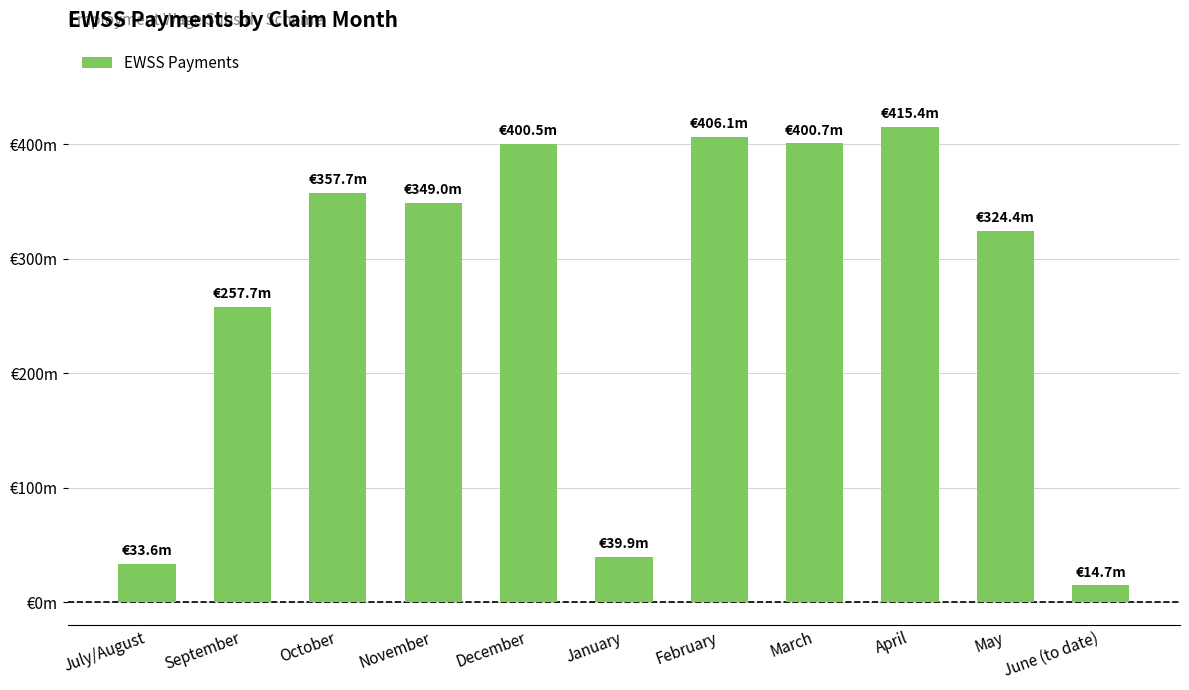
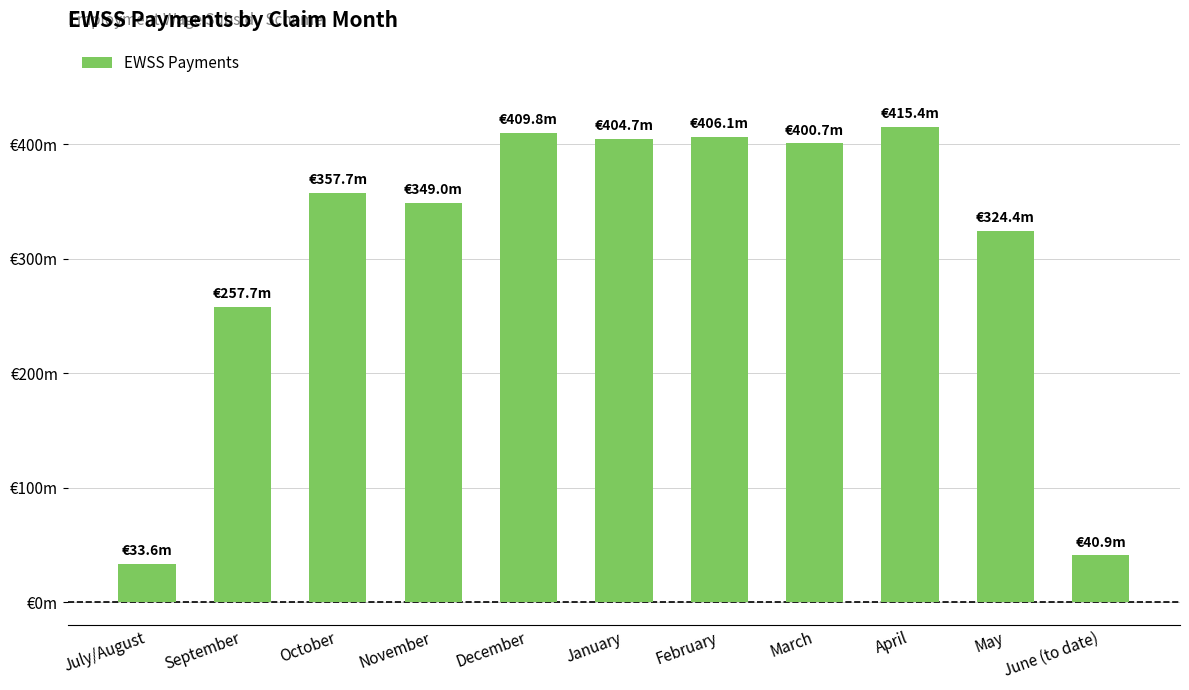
  {
    "July/August": "€33.6m",
    "September": "€257.7m",
    "October": "€357.7m",
    "November": "€349.0m",
-   "December": "€400.5m",
-   "January": "€39.9m",
+   "December": "€409.8m",
+   "January": "€404.7m",
    "February": "€406.1m",
    "March": "€400.7m",
    "April": "€415.4m",
    "May": "€324.4m",
-   "June (to date)": "€14.7m"
+   "June (to date)": "€40.9m"
  }
